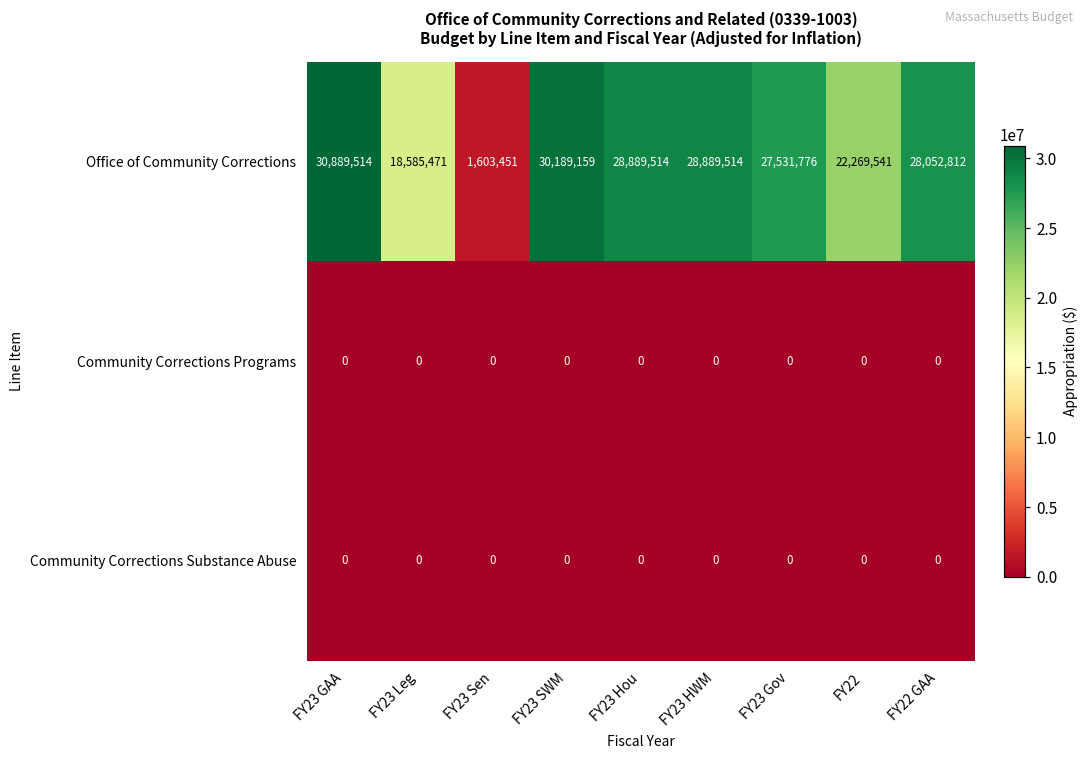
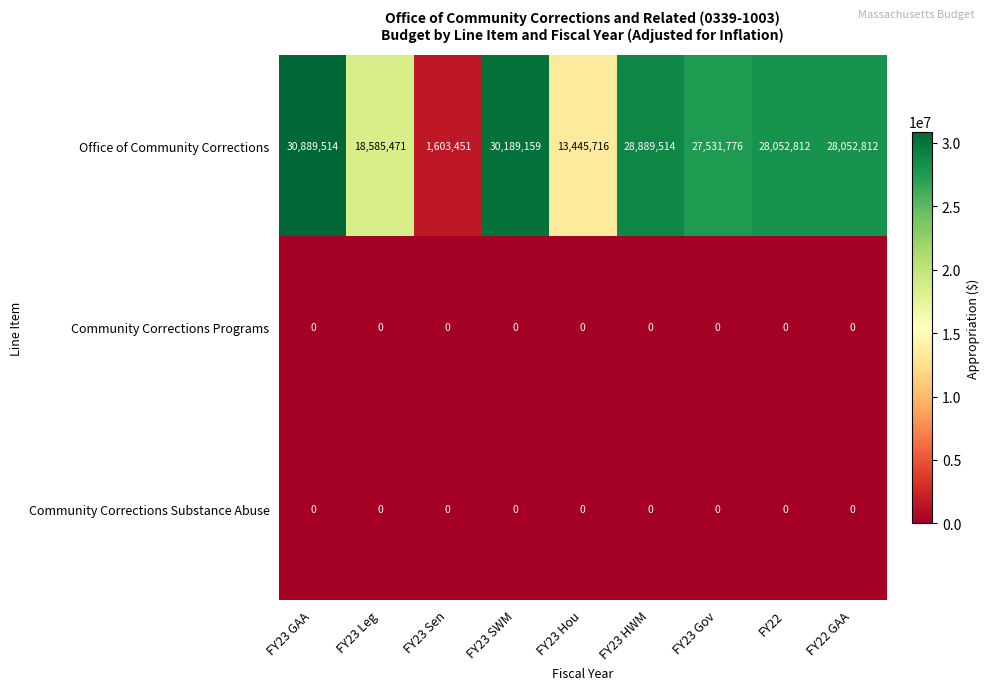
  {
    "Office of Community Corrections": {
      "FY23 GAA": "30,889,514",
      "FY23 Leg": "18,585,471",
      "FY23 Sen": "1,603,451",
      "FY23 SWM": "30,189,159",
-     "FY23 Hou": "28,889,514",
+     "FY23 Hou": "13,445,716",
      "FY23 HWM": "28,889,514",
      "FY23 Gov": "27,531,776",
-     "FY22": "22,269,541",
+     "FY22": "28,052,812",
      "FY22 GAA": "28,052,812"
    },
    "Community Corrections Programs": {
      "FY23 GAA": "0",
      "FY23 Leg": "0",
      "FY23 Sen": "0",
      "FY23 SWM": "0",
      "FY23 Hou": "0",
      "FY23 HWM": "0",
      "FY23 Gov": "0",
      "FY22": "0",
      "FY22 GAA": "0"
    },
    "Community Corrections Substance Abuse": {
      "FY23 GAA": "0",
      "FY23 Leg": "0",
      "FY23 Sen": "0",
      "FY23 SWM": "0",
      "FY23 Hou": "0",
      "FY23 HWM": "0",
      "FY23 Gov": "0",
      "FY22": "0",
      "FY22 GAA": "0"
    }
  }
